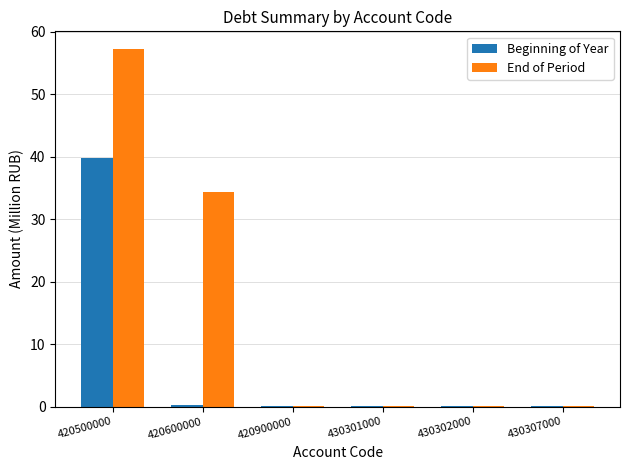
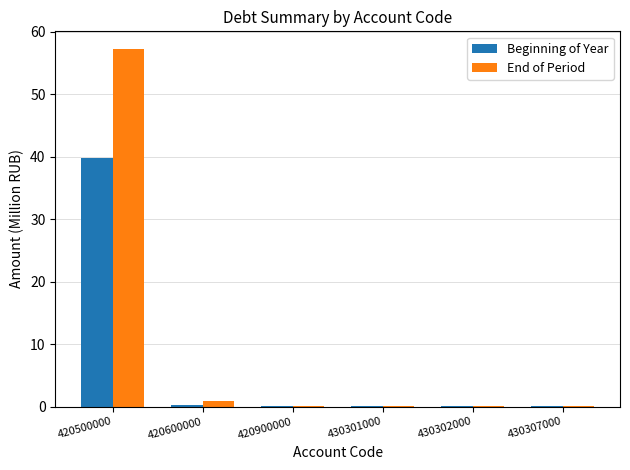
  {
    "Beginning of Year": {
      "420500000": 40
    },
    "End of Period": {
      "420500000": 57,
-     "420600000": 34
+     "420600000": 1
    }
  }
